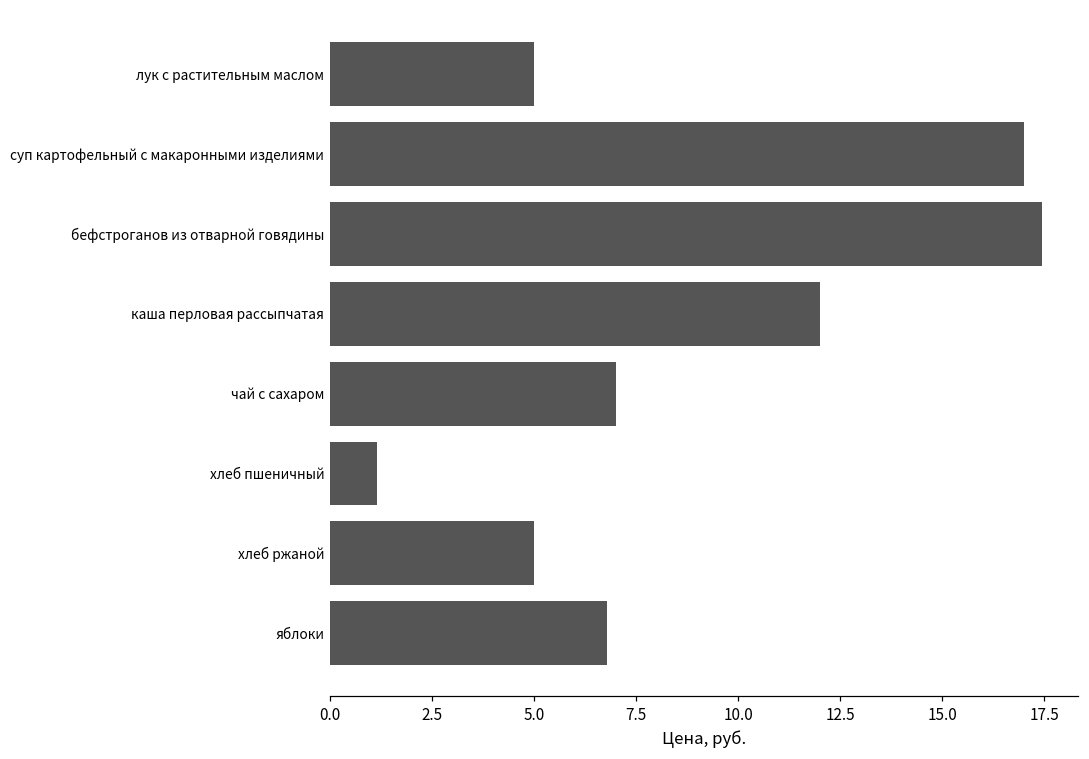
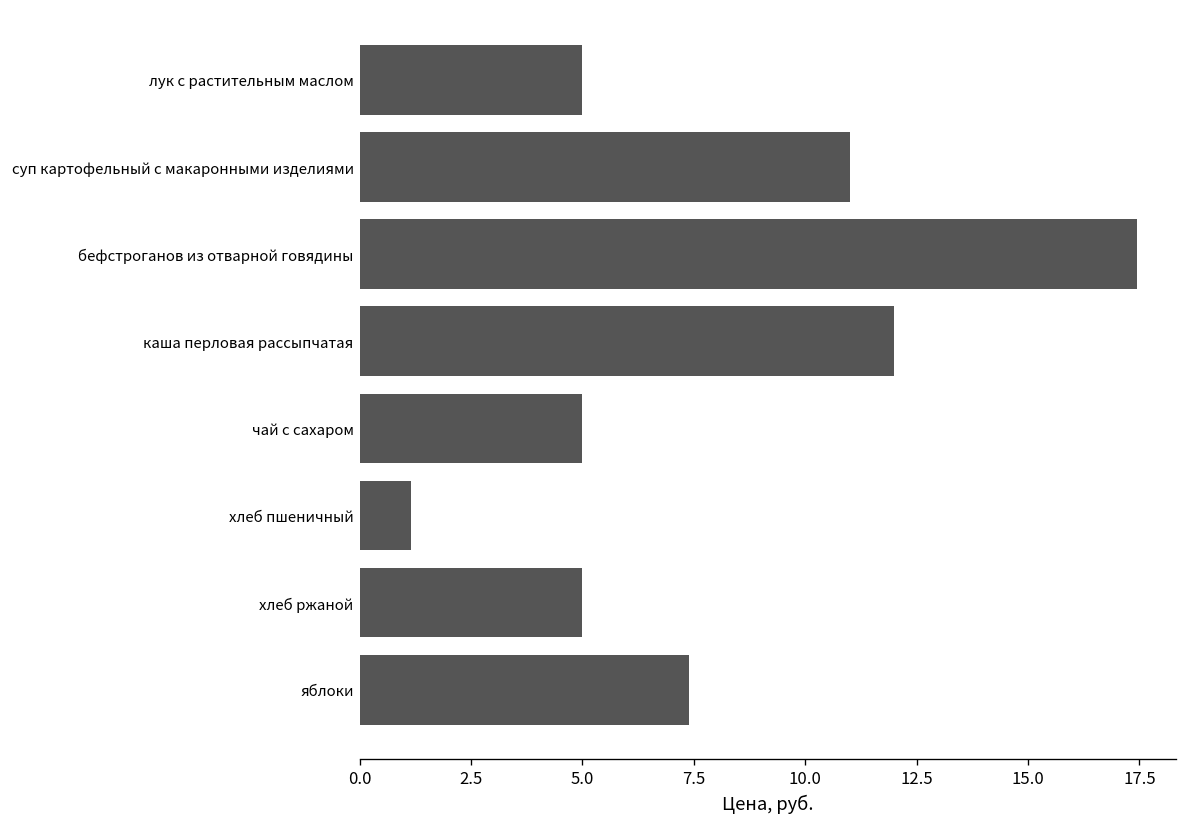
  {
    "лук с растительным маслом": 5.0,
-   "суп картофельный с макаронными изделиями": 17,
+   "суп картофельный с макаронными изделиями": 11,
    "бефстроганов из отварной говядины": 17.5,
    "каша перловая рассыпчатая": 12.0,
-   "чай с сахаром": 7,
+   "чай с сахаром": 5,
    "хлеб пшеничный": 1.2,
    "хлеб ржаной": 5.0,
-   "яблоки": 6.8
+   "яблоки": 7.4
  }
